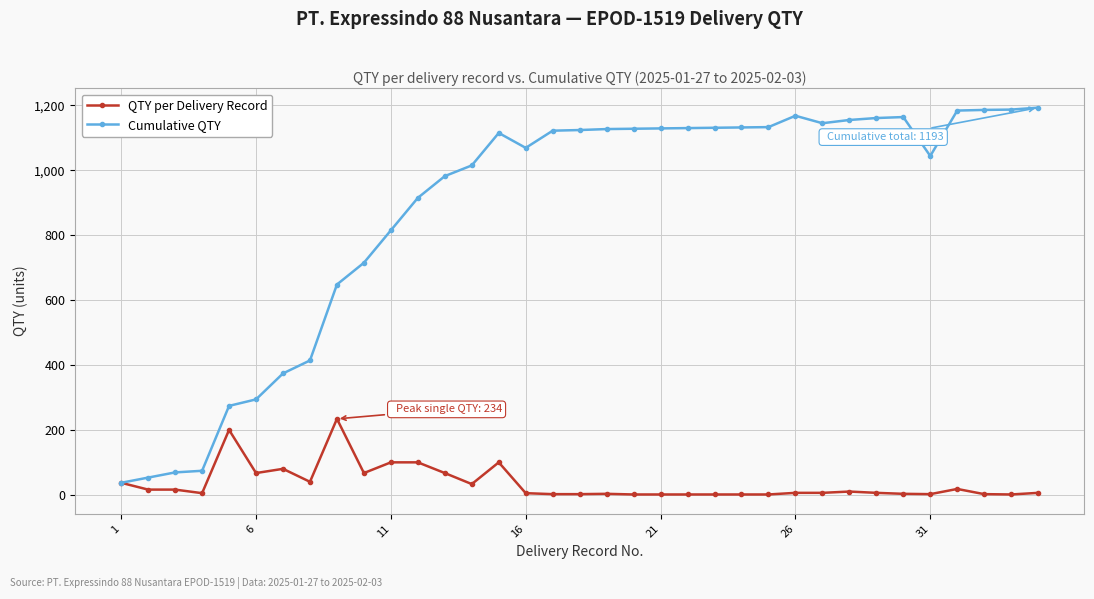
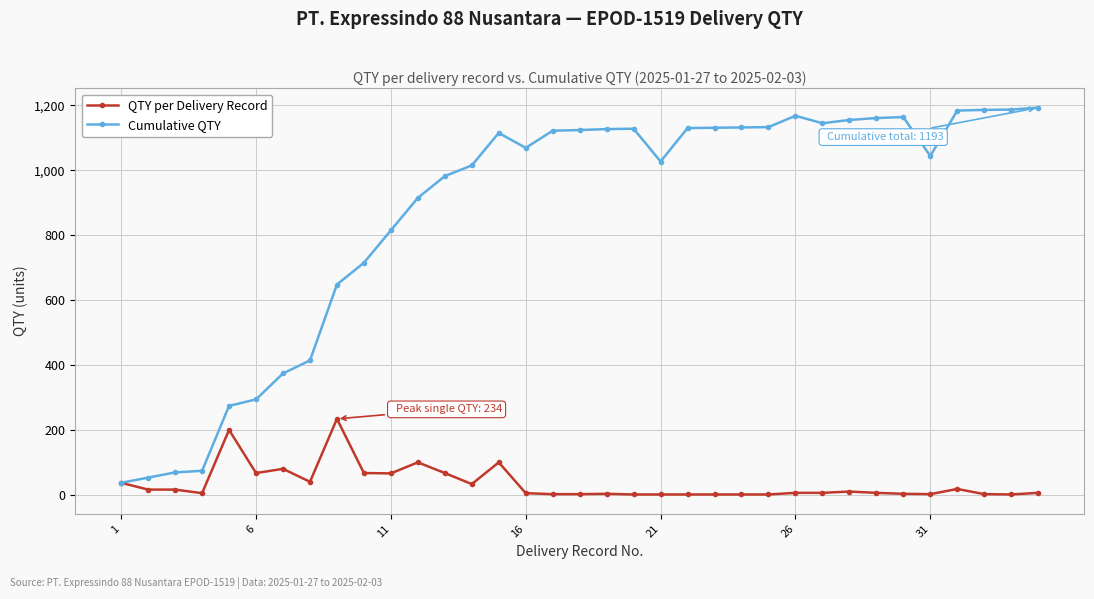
  {
    "QTY per Delivery Record": {
      "6": "70",
-     "11": "100",
+     "11": "70",
      "16": "10",
      "21": "0",
      "26": "10",
      "31": "0"
    },
    "Cumulative QTY": {
      "6": "290",
      "11": "820",
      "16": "1,070",
-     "21": "1,130",
+     "21": "1,030",
      "26": "1,170",
      "31": "1,040"
    }
  }
